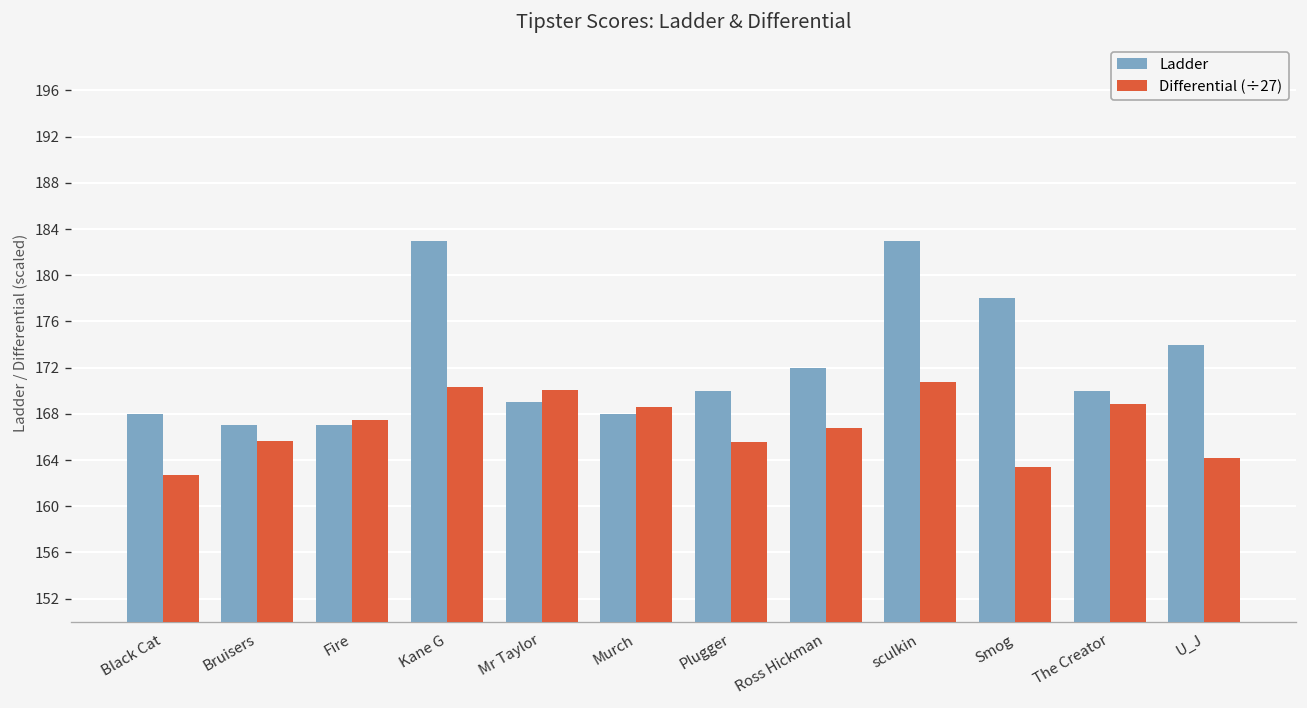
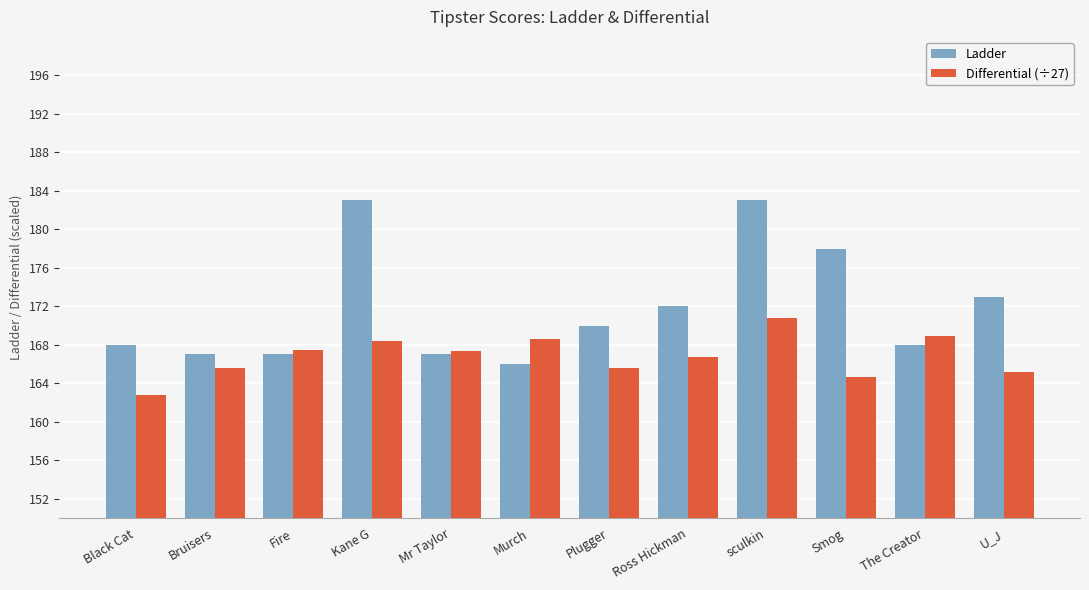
  {
    "Ladder": {
      "Black Cat": 168,
      "Bruisers": 167,
      "Fire": 167,
      "Kane G": 183,
-     "Mr Taylor": 169,
-     "Murch": 168,
+     "Mr Taylor": 167,
+     "Murch": 166,
      "Plugger": 170,
      "Ross Hickman": 172,
      "sculkin": 183,
      "Smog": 178,
-     "The Creator": 170,
-     "U_J": 174
+     "The Creator": 168,
+     "U_J": 173
    },
    "Differential (÷27)": {
      "Black Cat": 163,
      "Bruisers": 166,
      "Fire": 167,
-     "Kane G": 170,
-     "Mr Taylor": 170,
+     "Kane G": 168,
+     "Mr Taylor": 167,
      "Murch": 169,
      "Plugger": 166,
      "Ross Hickman": 167,
      "sculkin": 171,
-     "Smog": 163,
+     "Smog": 165,
      "The Creator": 169,
-     "U_J": 164
+     "U_J": 165
    }
  }
